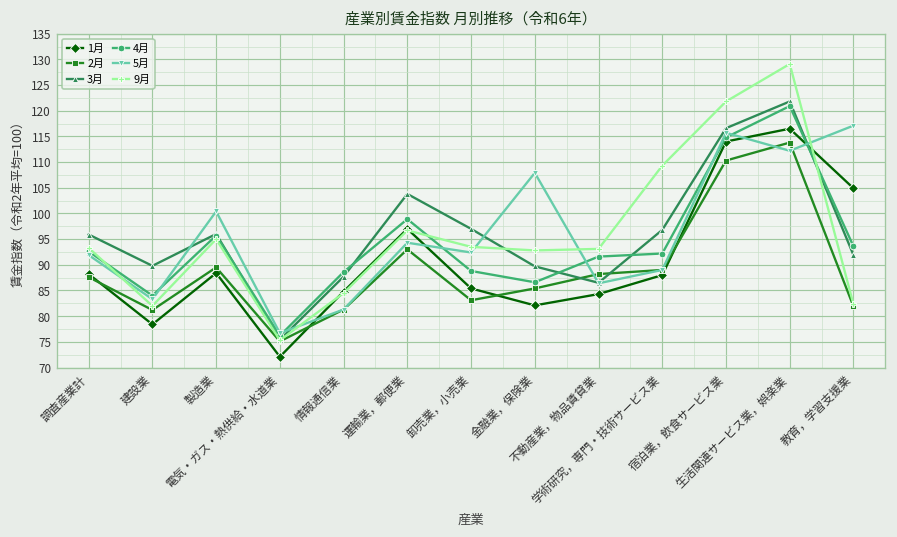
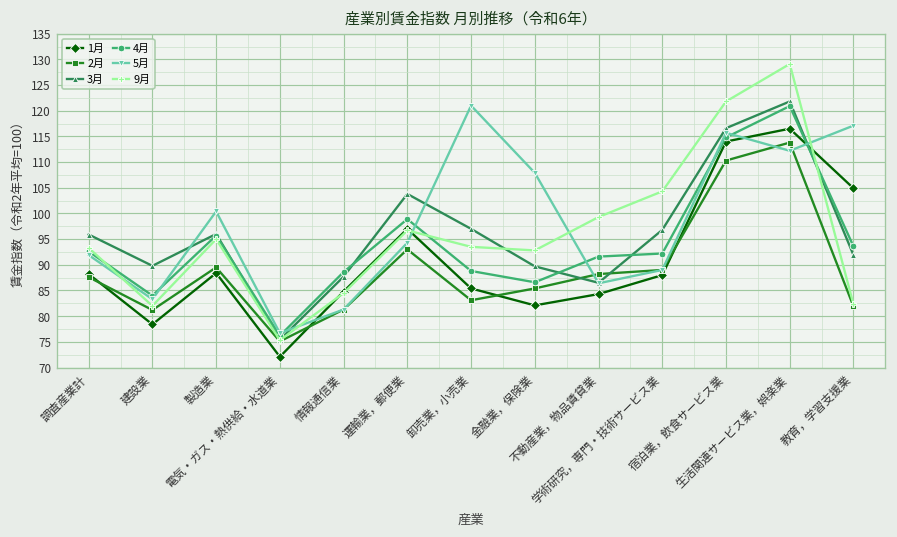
  {
    "1月": {
      "建設業": 78,
      "製造業": 88,
      "電気・ガス・熱供給・水道業": 72,
      "卸売業，小売業": 85,
      "金融業，保険業": 82,
      "不動産業，物品賃貸業": 84,
      "学術研究，専門・技術サービス業": 88,
      "宿泊業，飲食サービス業": 114,
      "生活関連サービス業，娯楽業": 117,
      "教育，学習支援業": 105
    },
    "5月": {
      "調査産業計": 92,
      "建設業": 83,
      "製造業": 100,
      "運輸業，郵便業": 94,
-     "卸売業，小売業": 92,
+     "卸売業，小売業": 121,
      "金融業，保険業": 108,
      "宿泊業，飲食サービス業": 116,
      "生活関連サービス業，娯楽業": 112,
      "教育，学習支援業": 117
    },
    "9月": {
      "調査産業計": 93,
      "建設業": 82,
      "製造業": 95,
      "卸売業，小売業": 94,
      "金融業，保険業": 93,
-     "不動産業，物品賃貸業": 93,
-     "学術研究，専門・技術サービス業": 109,
+     "不動産業，物品賃貸業": 99,
+     "学術研究，専門・技術サービス業": 104,
      "宿泊業，飲食サービス業": 122,
      "生活関連サービス業，娯楽業": 129
    }
  }
